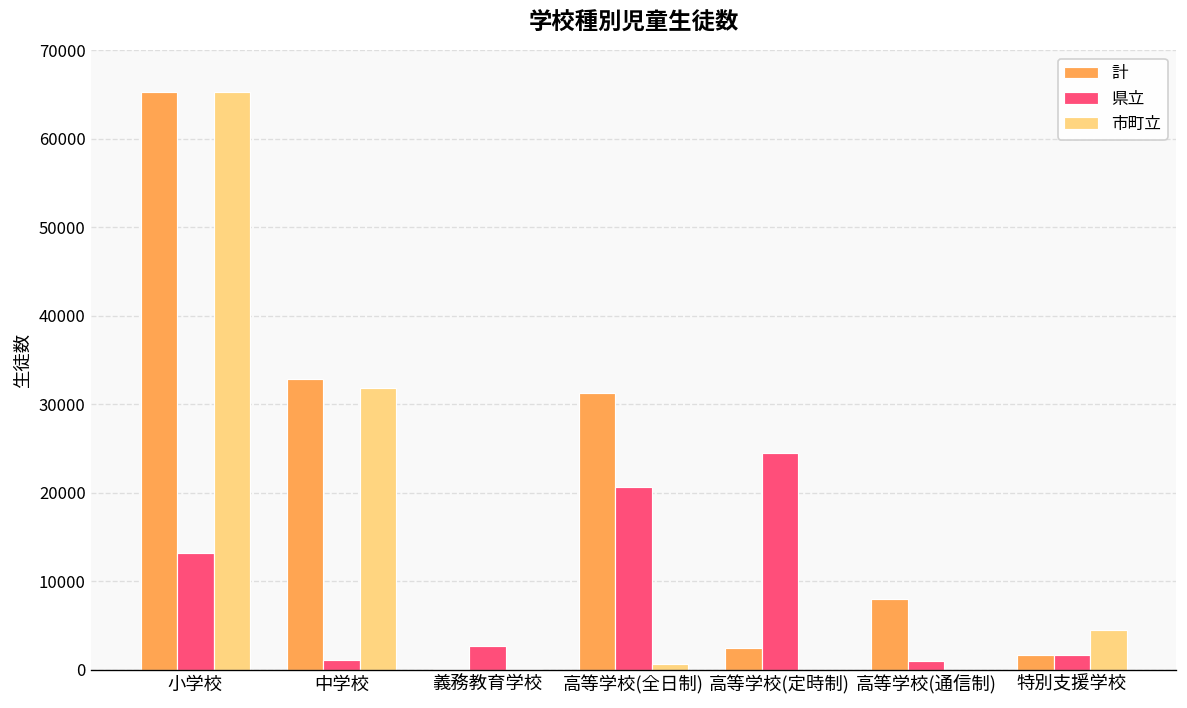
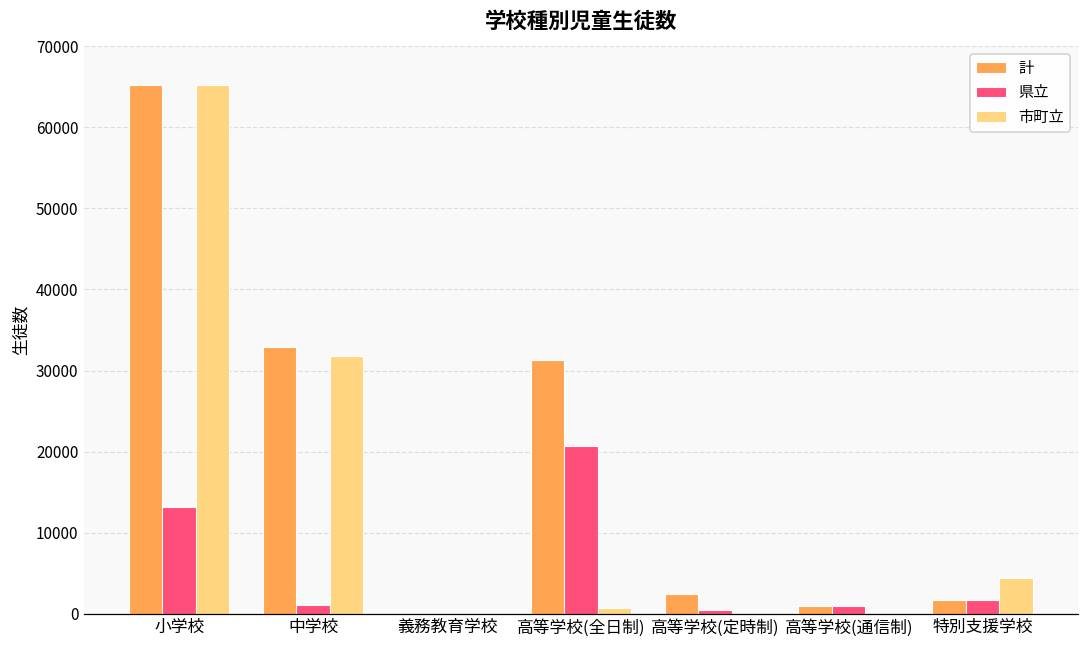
  {
    "計": {
      "小学校": 65000,
      "中学校": 33000,
      "高等学校(全日制)": 31000,
      "高等学校(定時制)": 3000,
-     "高等学校(通信制)": 8000,
+     "高等学校(通信制)": 1000,
      "特別支援学校": 2000
    },
    "県立": {
      "小学校": 13000,
      "中学校": 1000,
-     "義務教育学校": 3000,
+     "義務教育学校": 0,
      "高等学校(全日制)": 21000,
-     "高等学校(定時制)": 25000,
+     "高等学校(定時制)": 1000,
      "高等学校(通信制)": 1000,
      "特別支援学校": 2000
    },
    "市町立": {
      "小学校": 65000,
      "中学校": 32000,
      "高等学校(全日制)": 1000,
      "高等学校(定時制)": 0,
      "高等学校(通信制)": 0,
      "特別支援学校": 4000
    }
  }
